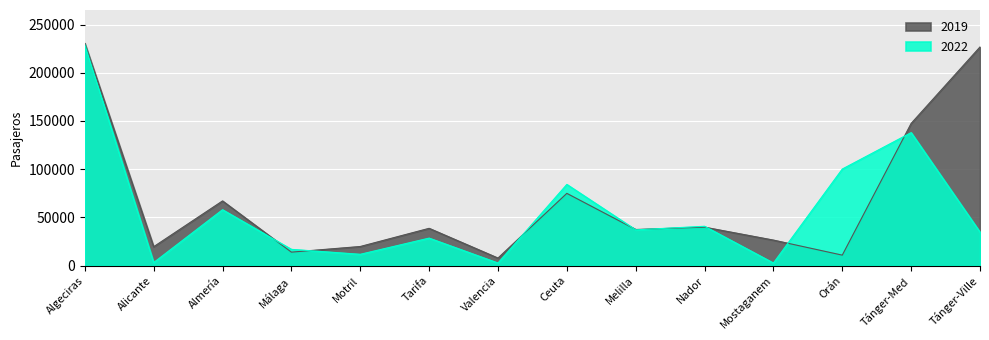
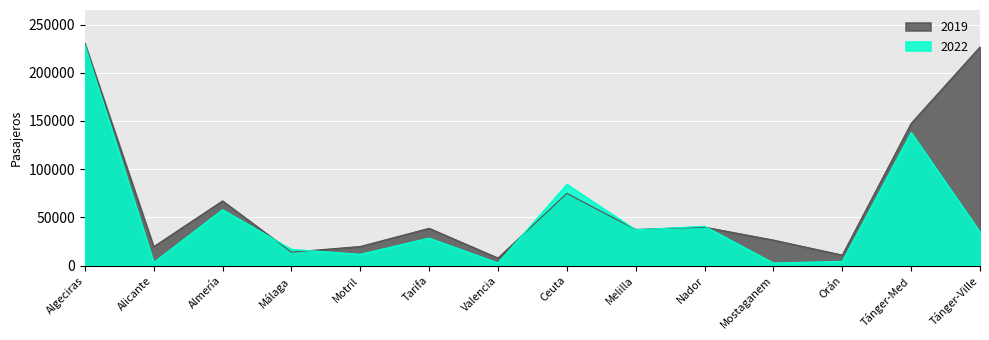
  {
    "2019": {
      "Alicante": 20000,
      "Almería": 70000,
      "Málaga": 10000,
      "Motril": 20000,
      "Tarifa": 40000,
      "Valencia": 10000,
      "Ceuta": 70000,
      "Mostaganem": 30000,
      "Orán": 10000,
      "Tánger-Med": 150000,
      "Tánger-Ville": 230000
    },
    "2022": {
      "Alicante": 0,
      "Almería": 60000,
      "Málaga": 20000,
      "Motril": 10000,
      "Tarifa": 30000,
      "Valencia": 0,
      "Ceuta": 80000,
      "Mostaganem": 0,
-     "Orán": 100000,
+     "Orán": 0,
      "Tánger-Med": 140000,
      "Tánger-Ville": 30000
    }
  }
